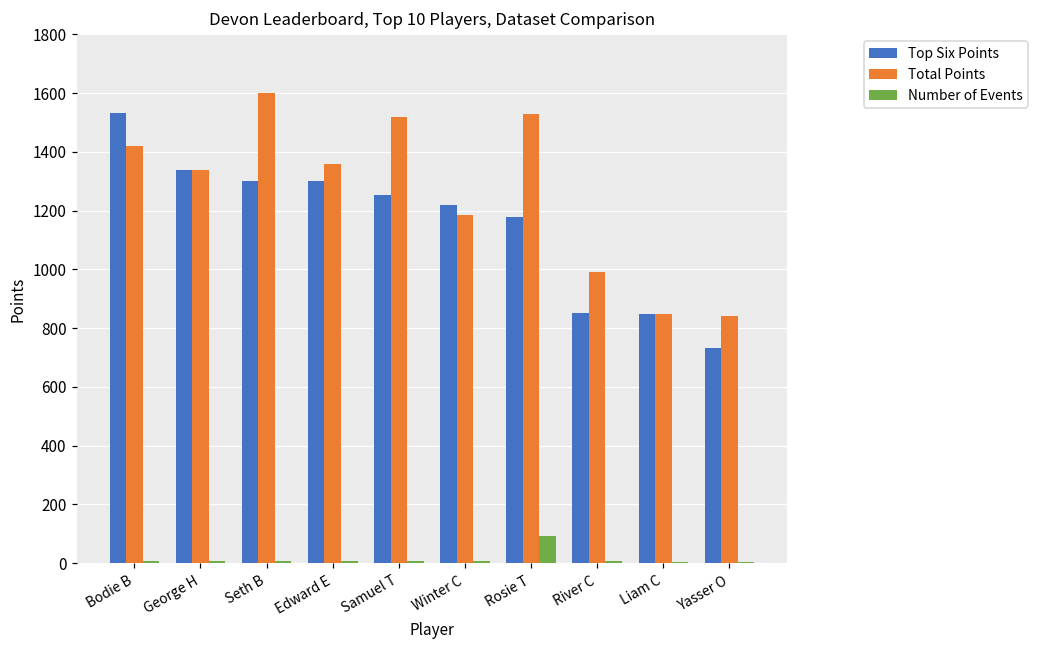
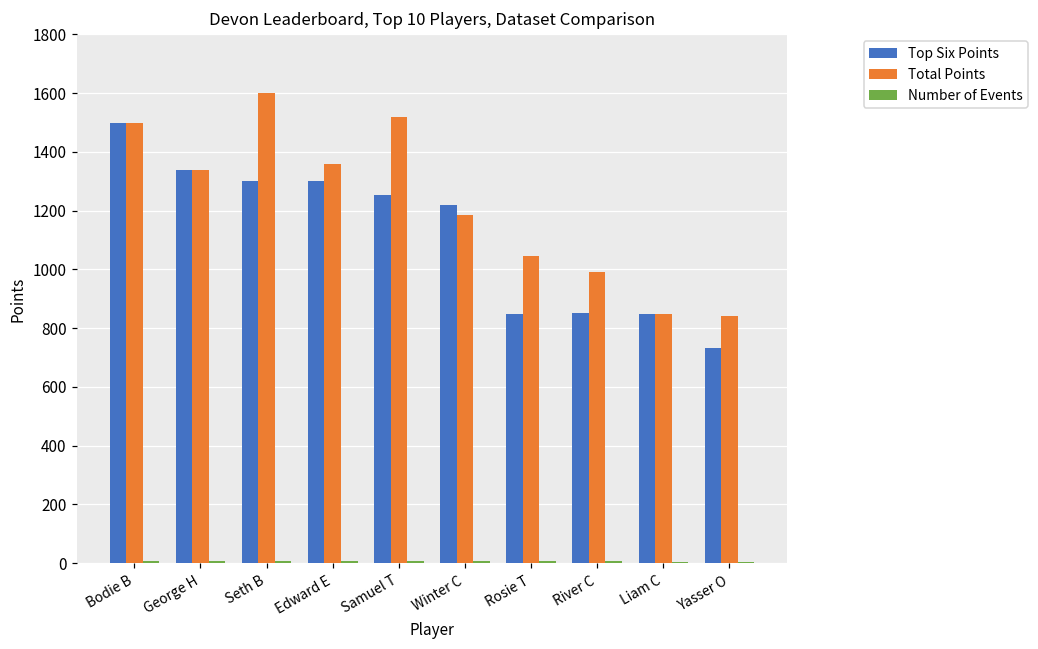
  {
    "Top Six Points": {
-     "Bodie B": 1530,
+     "Bodie B": 1500,
      "George H": 1340,
      "Seth B": 1300,
      "Edward E": 1300,
      "Samuel T": 1260,
      "Winter C": 1220,
-     "Rosie T": 1180,
+     "Rosie T": 850,
      "River C": 850,
      "Liam C": 850,
      "Yasser O": 730
    },
    "Total Points": {
-     "Bodie B": 1420,
+     "Bodie B": 1500,
      "George H": 1340,
      "Seth B": 1600,
      "Edward E": 1360,
      "Samuel T": 1520,
      "Winter C": 1190,
-     "Rosie T": 1530,
+     "Rosie T": 1050,
      "River C": 990,
      "Liam C": 850,
      "Yasser O": 840
    },
    "Number of Events": {
-     "Rosie T": 90
+     "Rosie T": 10
    }
  }
